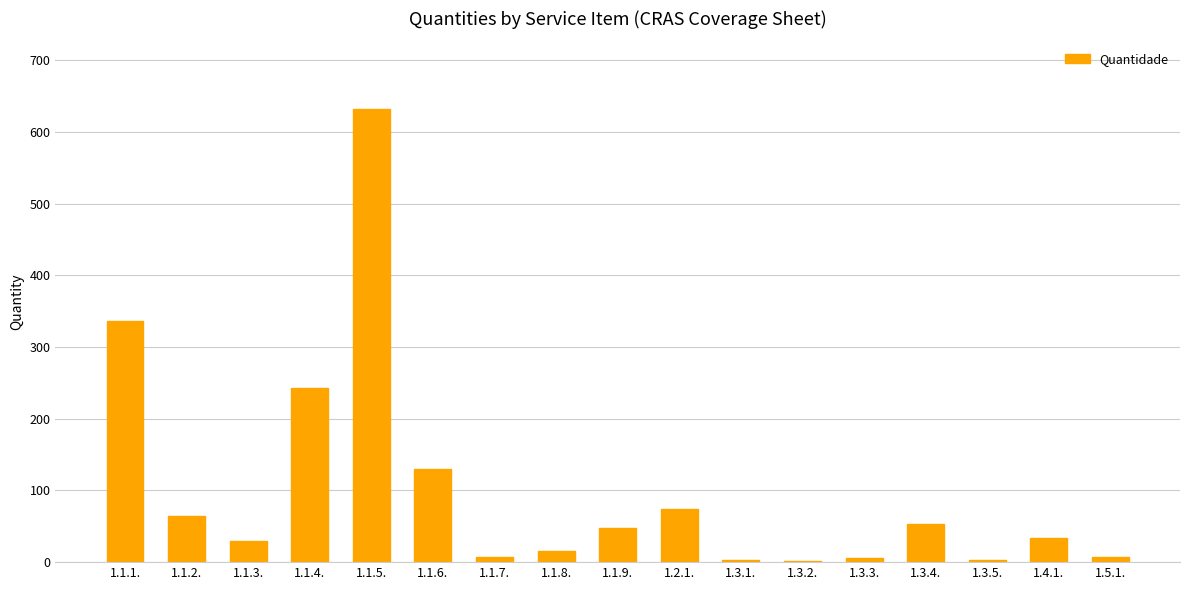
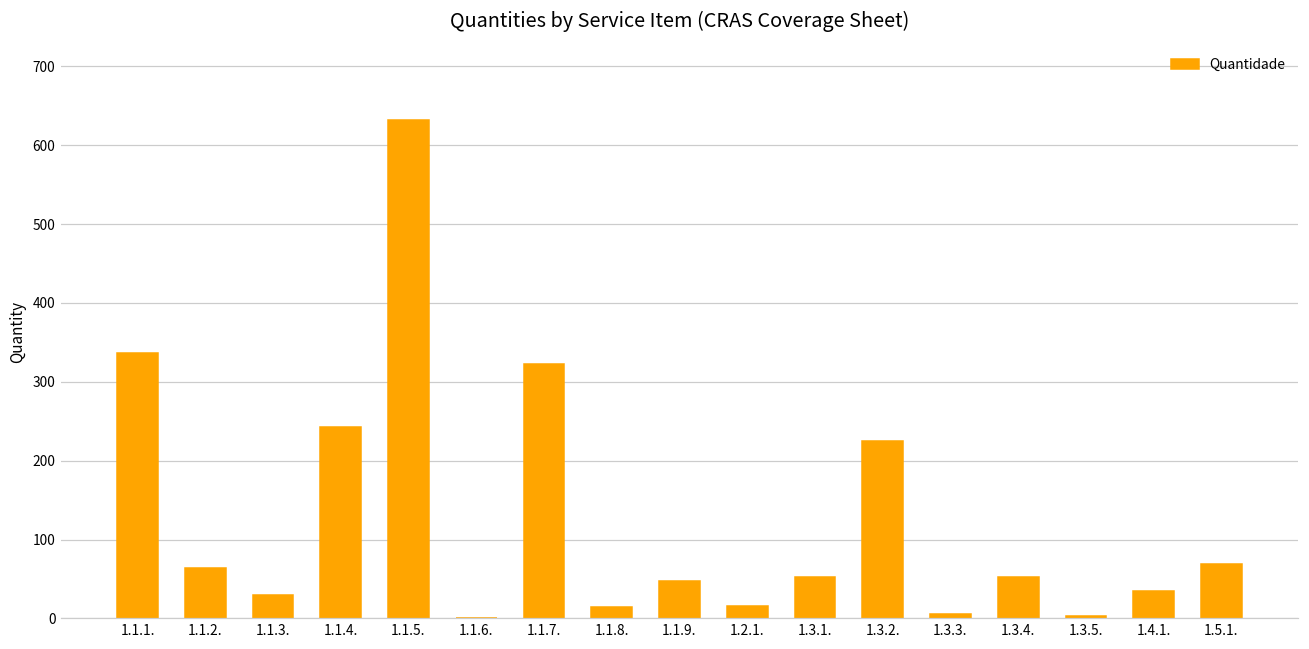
  {
    "1.1.1.": 340,
    "1.1.2.": 60,
    "1.1.3.": 30,
    "1.1.4.": 240,
    "1.1.5.": 630,
-   "1.1.6.": 130,
-   "1.1.7.": 10,
+   "1.1.6.": 0,
+   "1.1.7.": 320,
    "1.1.8.": 20,
    "1.1.9.": 50,
-   "1.2.1.": 70,
-   "1.3.1.": 0,
-   "1.3.2.": 0,
+   "1.2.1.": 20,
+   "1.3.1.": 50,
+   "1.3.2.": 230,
    "1.3.3.": 10,
    "1.3.4.": 50,
    "1.4.1.": 30,
-   "1.5.1.": 10
+   "1.5.1.": 70
  }
